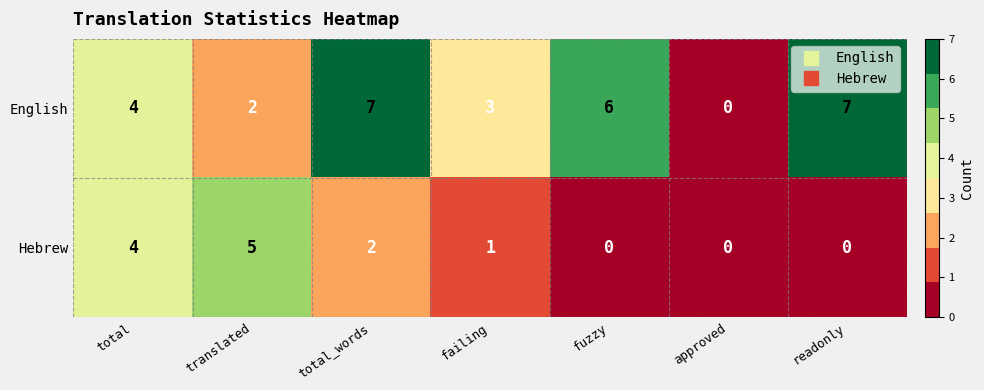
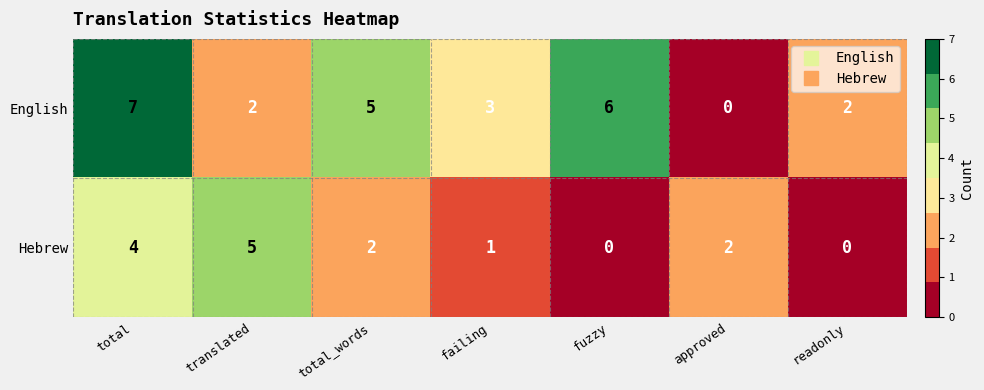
  {
    "English": {
-     "total": 4,
+     "total": 7,
      "translated": 2,
-     "total_words": 7,
+     "total_words": 5,
      "failing": 3,
      "fuzzy": 6,
      "approved": 0,
-     "readonly": 7
+     "readonly": 2
    },
    "Hebrew": {
      "total": 4,
      "translated": 5,
      "total_words": 2,
      "failing": 1,
      "fuzzy": 0,
-     "approved": 0,
+     "approved": 2,
      "readonly": 0
    }
  }
